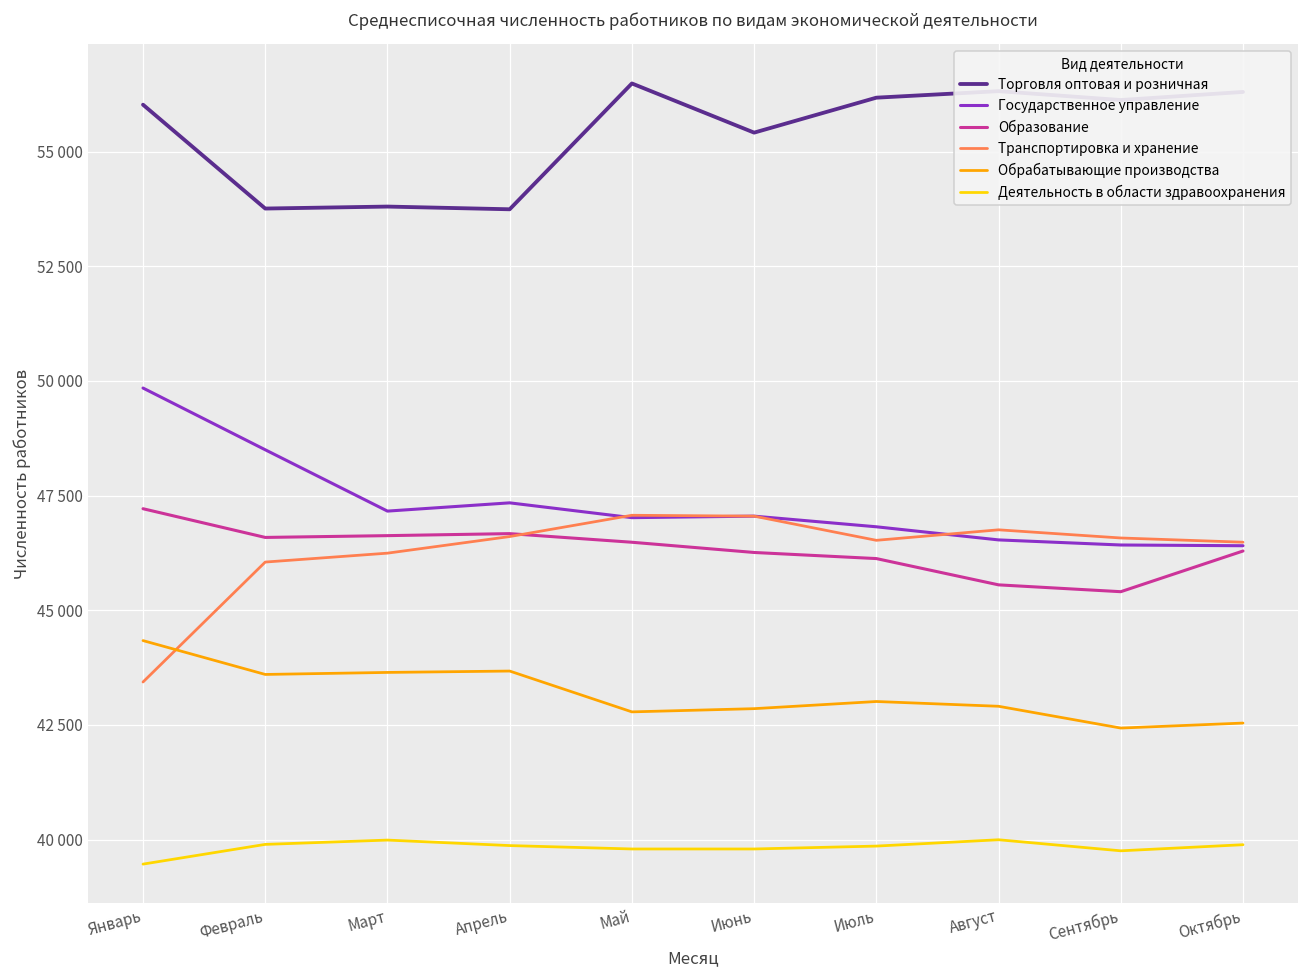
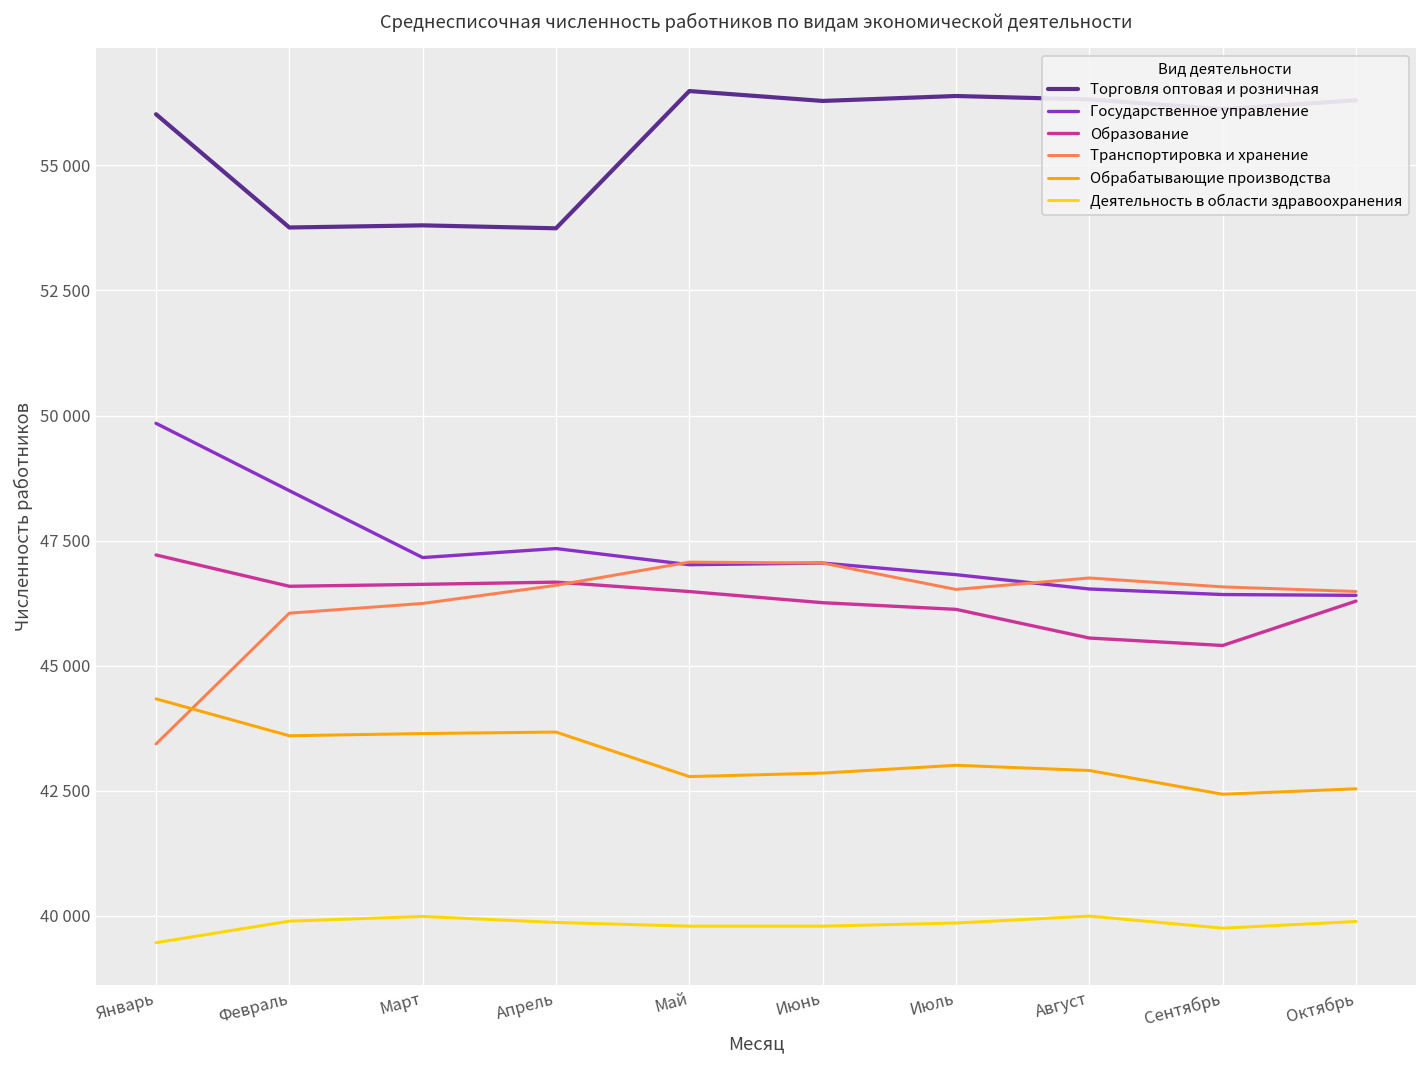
  {
    "Торговля оптовая и розничная": {
      "Январь": 56000,
      "Февраль": 53800,
      "Март": 53800,
      "Апрель": 53700,
      "Май": 56500,
-     "Июнь": 55400,
-     "Июль": 56200
+     "Июнь": 56300,
+     "Июль": 56400
    },
    "Государственное управление": {
      "Январь": 49800,
      "Февраль": 48500,
      "Март": 47200,
      "Апрель": 47300,
      "Июль": 46800,
      "Август": 46500,
      "Сентябрь": 46400,
      "Октябрь": 46400
    },
    "Образование": {
      "Январь": 47200,
      "Февраль": 46600,
      "Март": 46600,
      "Апрель": 46700,
      "Май": 46500,
      "Июнь": 46300,
      "Июль": 46100,
      "Август": 45600,
      "Сентябрь": 45400,
      "Октябрь": 46300
    },
    "Транспортировка и хранение": {
      "Январь": 43400,
      "Февраль": 46100,
      "Март": 46200,
      "Апрель": 46600,
      "Июль": 46500,
      "Август": 46800,
      "Сентябрь": 46600,
      "Октябрь": 46500
    }
  }
